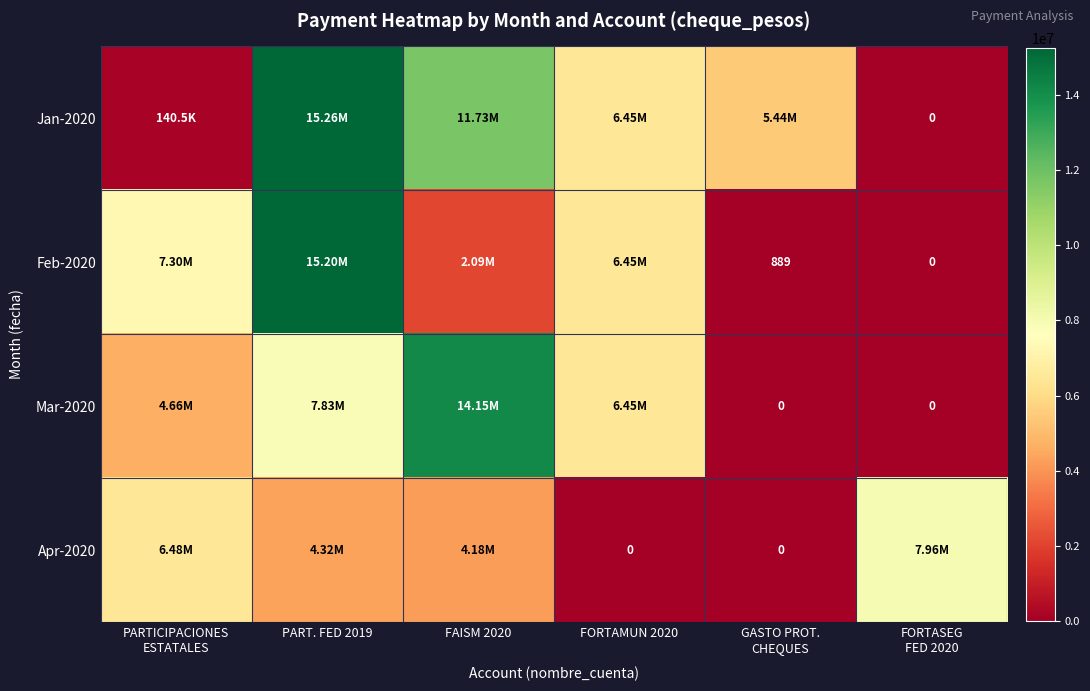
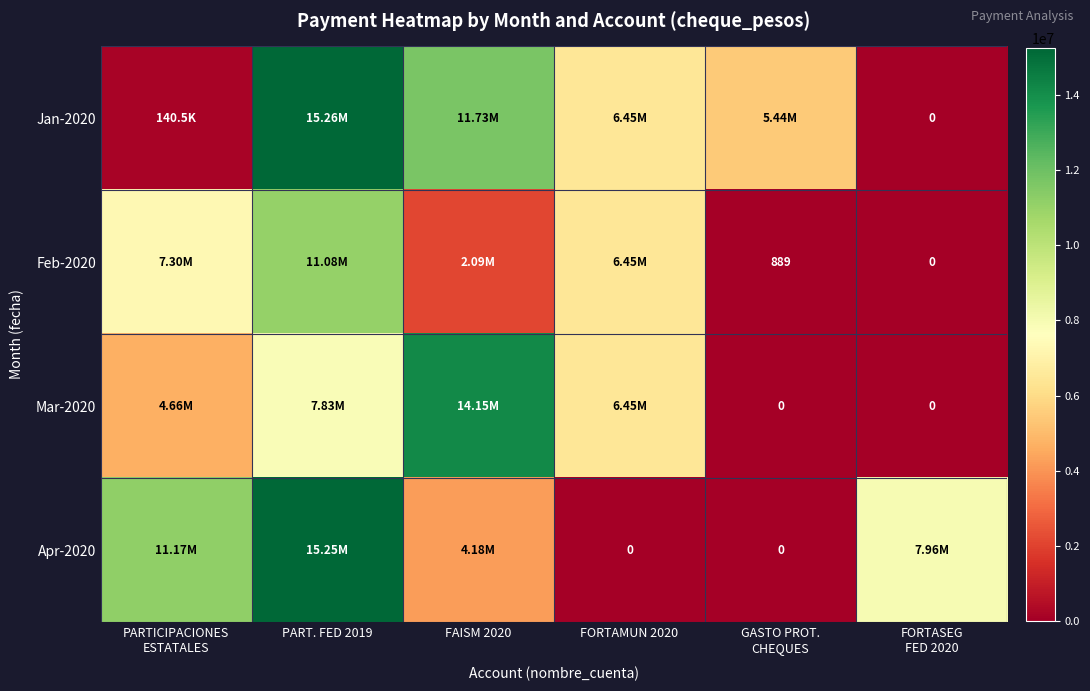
  {
    "Jan-2020": {
      "PARTICIPACIONES ESTATALES": "140.5K",
      "PART. FED 2019": "15.26M",
      "FAISM 2020": "11.73M",
      "FORTAMUN 2020": "6.45M",
      "GASTO PROT. CHEQUES": "5.44M",
      "FORTASEG FED 2020": "0"
    },
    "Feb-2020": {
      "PARTICIPACIONES ESTATALES": "7.30M",
-     "PART. FED 2019": "15.20M",
+     "PART. FED 2019": "11.08M",
      "FAISM 2020": "2.09M",
      "FORTAMUN 2020": "6.45M",
      "GASTO PROT. CHEQUES": "889",
      "FORTASEG FED 2020": "0"
    },
    "Mar-2020": {
      "PARTICIPACIONES ESTATALES": "4.66M",
      "PART. FED 2019": "7.83M",
      "FAISM 2020": "14.15M",
      "FORTAMUN 2020": "6.45M",
      "GASTO PROT. CHEQUES": "0",
      "FORTASEG FED 2020": "0"
    },
    "Apr-2020": {
-     "PARTICIPACIONES ESTATALES": "6.48M",
-     "PART. FED 2019": "4.32M",
+     "PARTICIPACIONES ESTATALES": "11.17M",
+     "PART. FED 2019": "15.25M",
      "FAISM 2020": "4.18M",
      "FORTAMUN 2020": "0",
      "GASTO PROT. CHEQUES": "0",
      "FORTASEG FED 2020": "7.96M"
    }
  }
